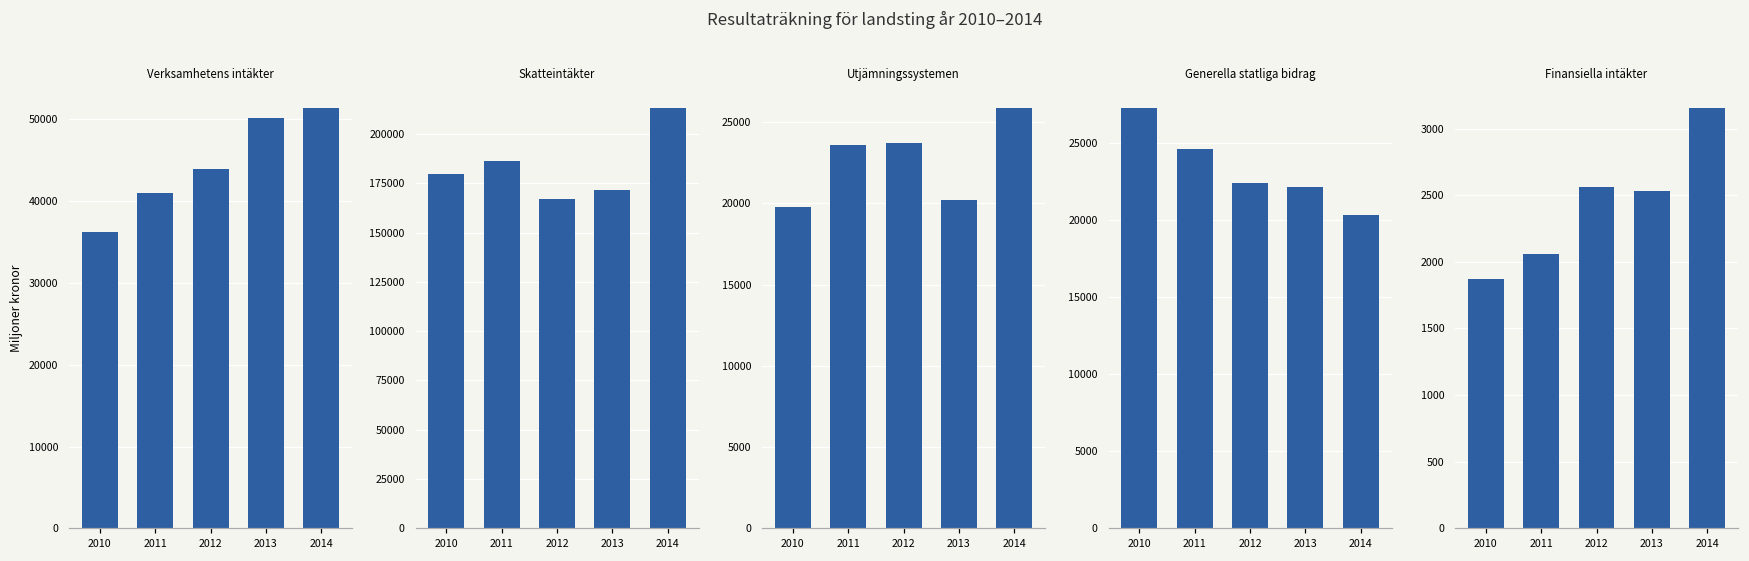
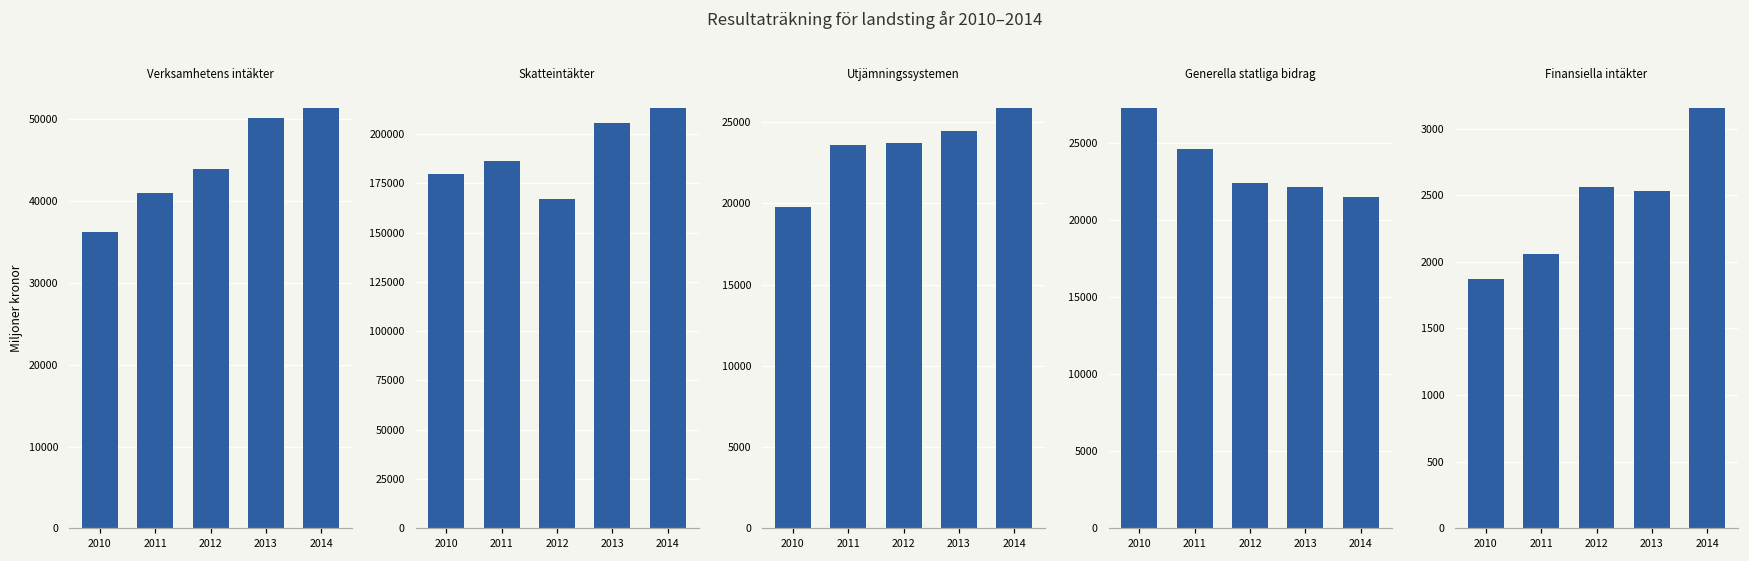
  {
    "Verksamhetens intäkter": {
      "2010": 36000,
      "2011": 41000,
      "2012": 44000,
      "2013": 50000,
      "2014": 51000
    },
    "Skatteintäkter": {
      "2010": 180000,
      "2011": 187000,
      "2012": 167000,
-     "2013": 172000,
+     "2013": 206000,
      "2014": 213000
    },
    "Utjämningssystemen": {
      "2010": 19800,
      "2011": 23600,
      "2012": 23700,
-     "2013": 20200,
+     "2013": 24400,
      "2014": 25800
    },
    "Generella statliga bidrag": {
      "2010": 27300,
      "2011": 24600,
      "2012": 22400,
      "2013": 22200,
-     "2014": 20300
+     "2014": 21500
    },
    "Finansiella intäkter": {
      "2010": 1880,
      "2011": 2060,
      "2012": 2560,
      "2013": 2530,
      "2014": 3150
    }
  }
